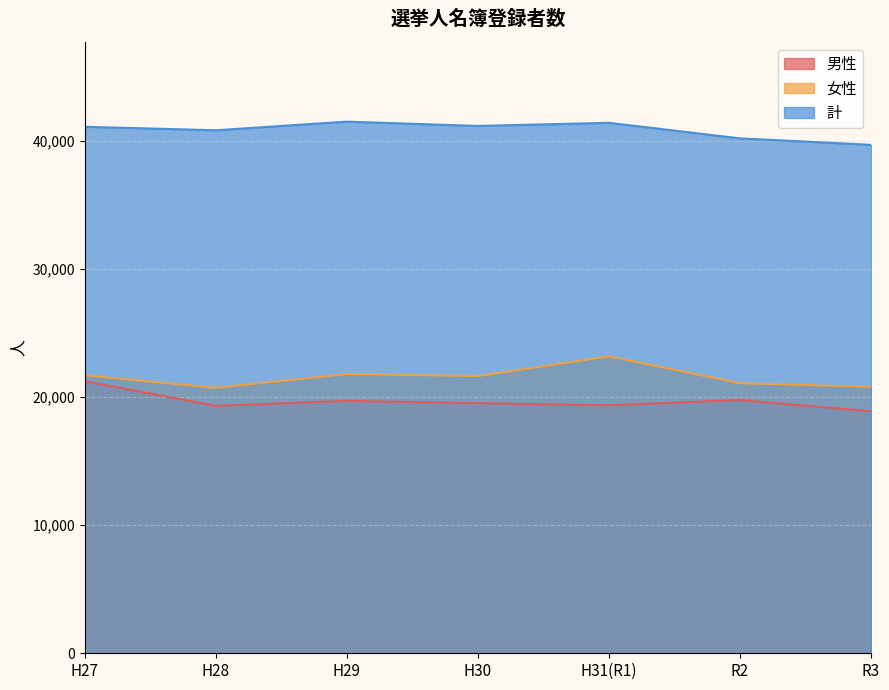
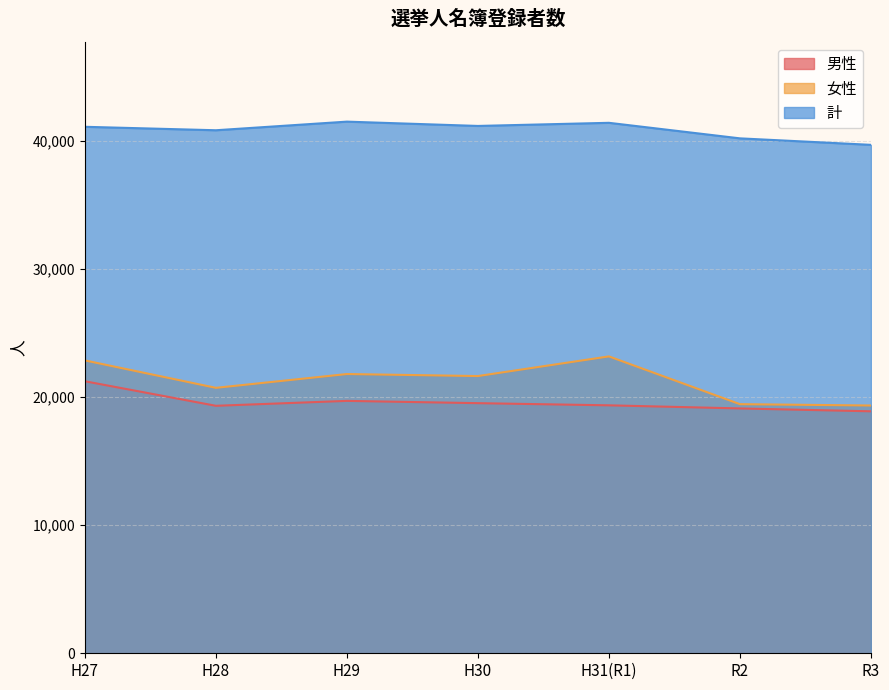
  {
    "男性": {
      "H27": "21,200",
      "H28": "19,300",
      "H29": "19,700",
      "H30": "19,500",
      "H31(R1)": "19,400",
-     "R2": "19,800",
+     "R2": "19,100",
      "R3": "18,900"
    },
    "女性": {
-     "H27": "21,700",
+     "H27": "22,900",
      "H28": "20,700",
      "H29": "21,800",
      "H30": "21,600",
      "H31(R1)": "23,200",
-     "R2": "21,100",
-     "R3": "20,800"
+     "R2": "19,500",
+     "R3": "19,300"
    },
    "計": {
      "H27": "41,100",
      "H28": "40,800",
      "H29": "41,500",
      "H30": "41,200",
      "H31(R1)": "41,400",
      "R2": "40,200",
      "R3": "39,700"
    }
  }
